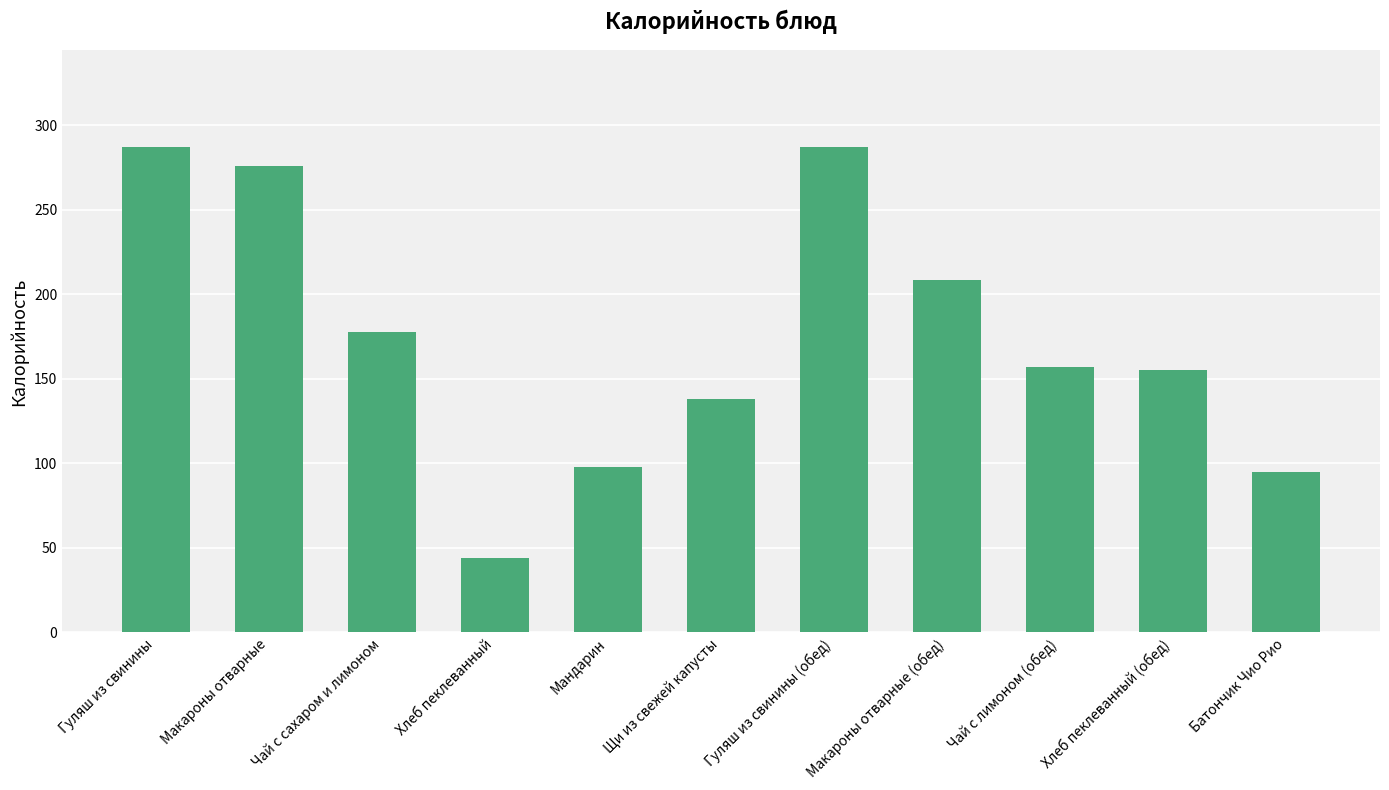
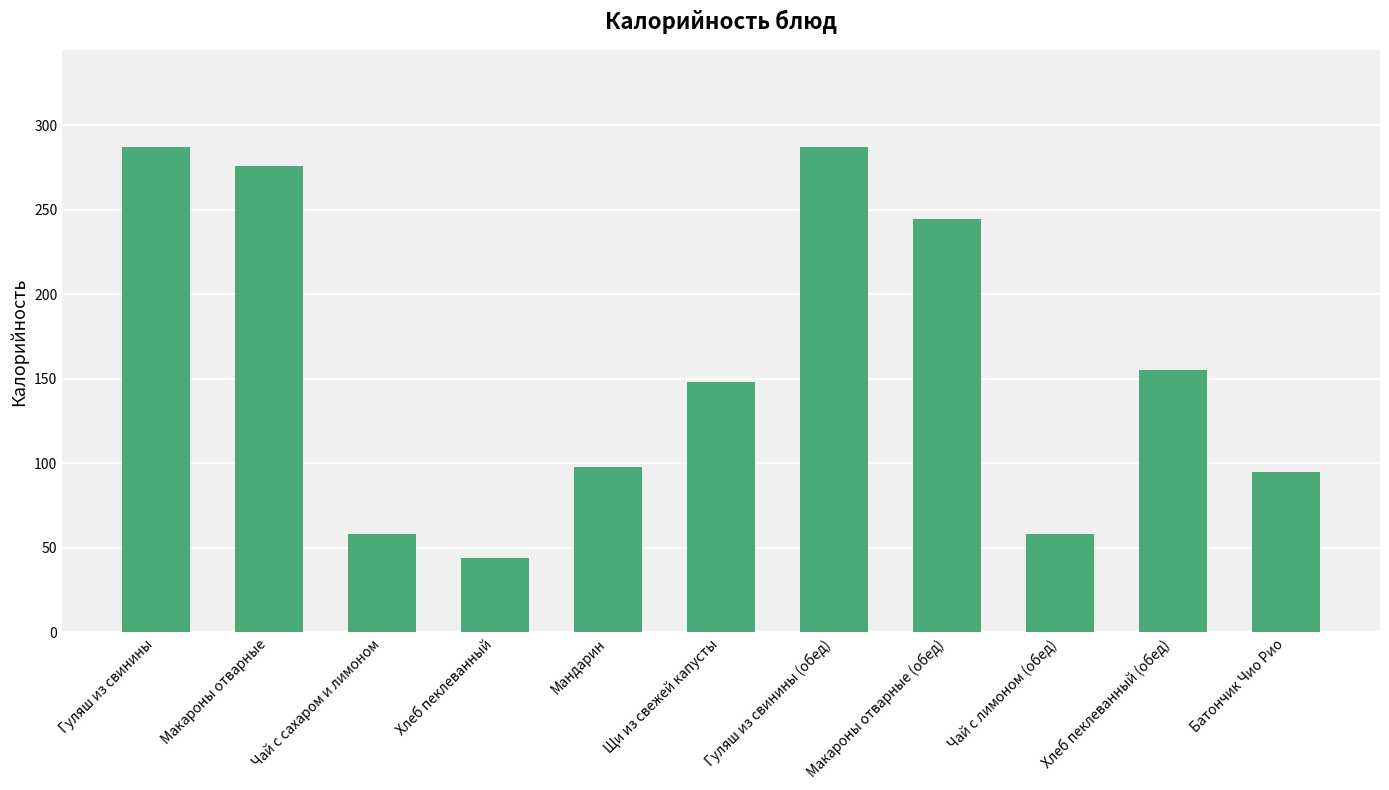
  {
    "Гуляш из свинины": 287,
    "Макароны отварные": 276,
-   "Чай с сахаром и лимоном": 178,
+   "Чай с сахаром и лимоном": 58,
    "Хлеб пеклеванный": 44,
    "Мандарин": 98,
-   "Щи из свежей капусты": 138,
+   "Щи из свежей капусты": 148,
    "Гуляш из свинины (обед)": 287,
-   "Макароны отварные (обед)": 209,
-   "Чай с лимоном (обед)": 157,
+   "Макароны отварные (обед)": 245,
+   "Чай с лимоном (обед)": 58,
    "Хлеб пеклеванный (обед)": 155,
    "Батончик Чио Рио": 95
  }
